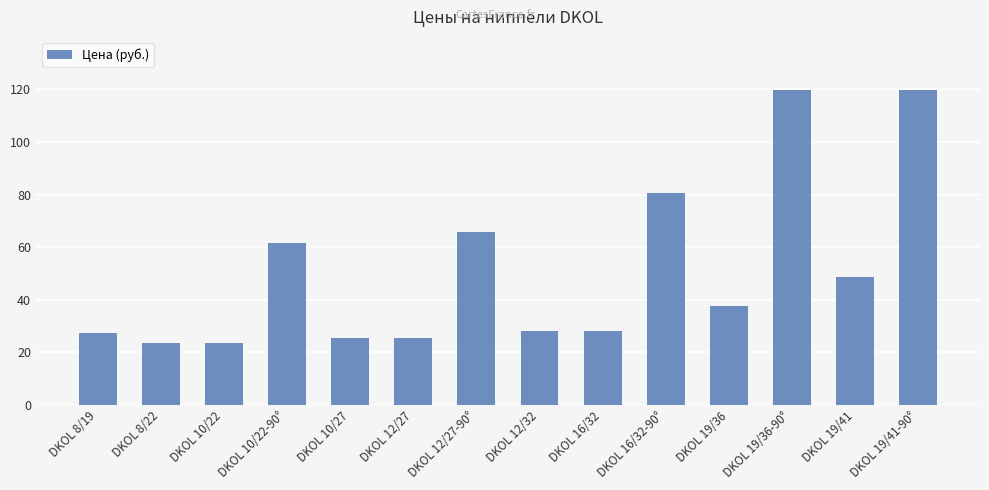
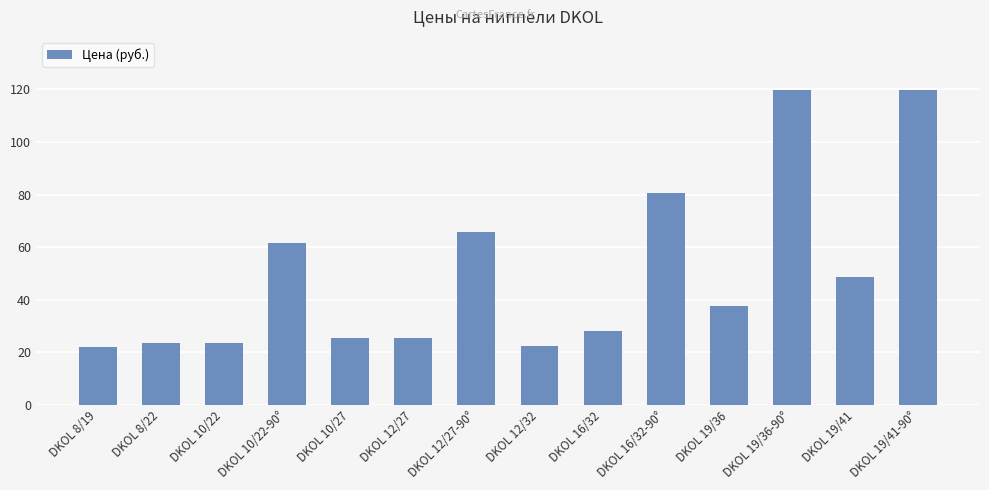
  {
-   "DKOL 8/19": 28,
+   "DKOL 8/19": 22,
    "DKOL 8/22": 24,
    "DKOL 10/22": 24,
    "DKOL 10/22-90°": 62,
    "DKOL 10/27": 25,
    "DKOL 12/27": 25,
    "DKOL 12/27-90°": 66,
-   "DKOL 12/32": 28,
+   "DKOL 12/32": 22,
    "DKOL 16/32": 28,
    "DKOL 16/32-90°": 81,
    "DKOL 19/36": 38,
    "DKOL 19/36-90°": 120,
    "DKOL 19/41": 49,
    "DKOL 19/41-90°": 120
  }
